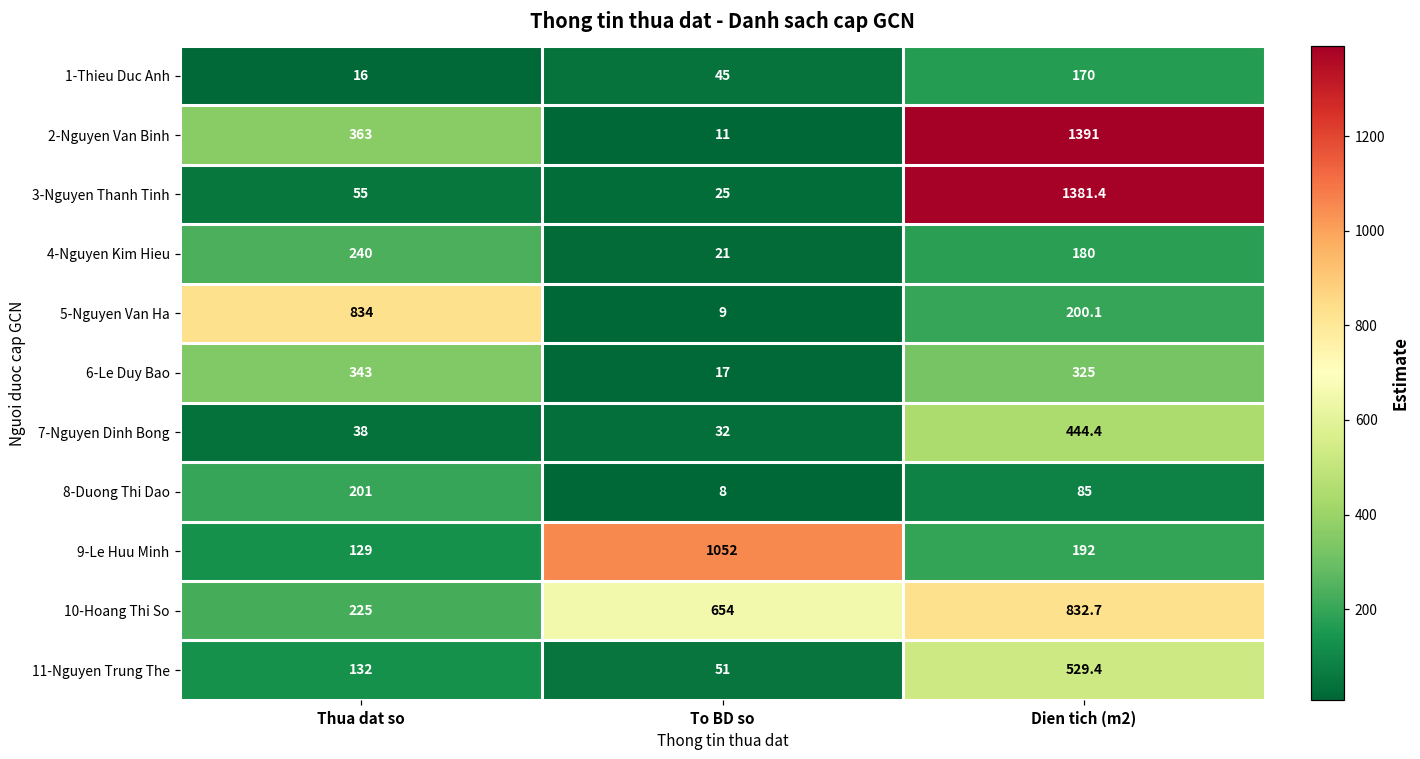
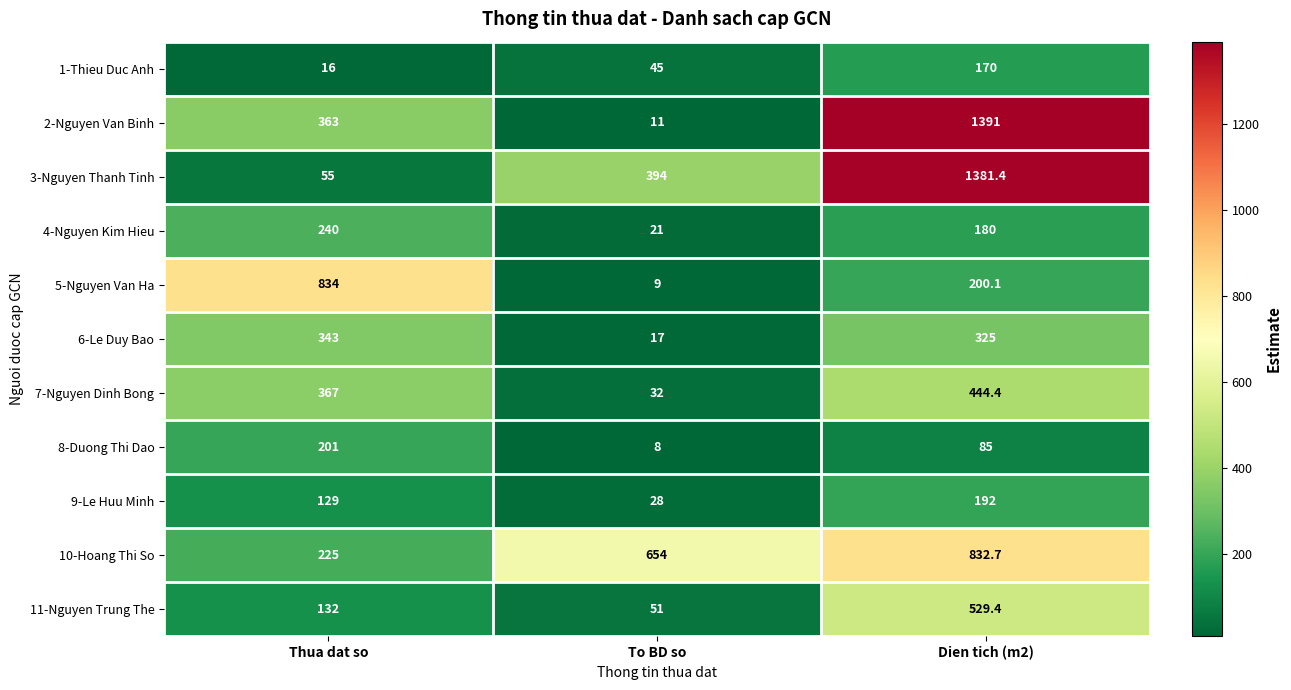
  {
    "1-Thieu Duc Anh": {
      "Thua dat so": 16,
      "To BD so": 45,
      "Dien tich (m2)": 170
    },
    "2-Nguyen Van Binh": {
      "Thua dat so": 363,
      "To BD so": 11,
      "Dien tich (m2)": 1391
    },
    "3-Nguyen Thanh Tinh": {
      "Thua dat so": 55,
-     "To BD so": 25,
+     "To BD so": 394,
      "Dien tich (m2)": 1381.4
    },
    "4-Nguyen Kim Hieu": {
      "Thua dat so": 240,
      "To BD so": 21,
      "Dien tich (m2)": 180
    },
    "5-Nguyen Van Ha": {
      "Thua dat so": 834,
      "To BD so": 9,
      "Dien tich (m2)": 200.1
    },
    "6-Le Duy Bao": {
      "Thua dat so": 343,
      "To BD so": 17,
      "Dien tich (m2)": 325
    },
    "7-Nguyen Dinh Bong": {
-     "Thua dat so": 38,
+     "Thua dat so": 367,
      "To BD so": 32,
      "Dien tich (m2)": 444.4
    },
    "8-Duong Thi Dao": {
      "Thua dat so": 201,
      "To BD so": 8,
      "Dien tich (m2)": 85
    },
    "9-Le Huu Minh": {
      "Thua dat so": 129,
-     "To BD so": 1052,
+     "To BD so": 28,
      "Dien tich (m2)": 192
    },
    "10-Hoang Thi So": {
      "Thua dat so": 225,
      "To BD so": 654,
      "Dien tich (m2)": 832.7
    },
    "11-Nguyen Trung The": {
      "Thua dat so": 132,
      "To BD so": 51,
      "Dien tich (m2)": 529.4
    }
  }
